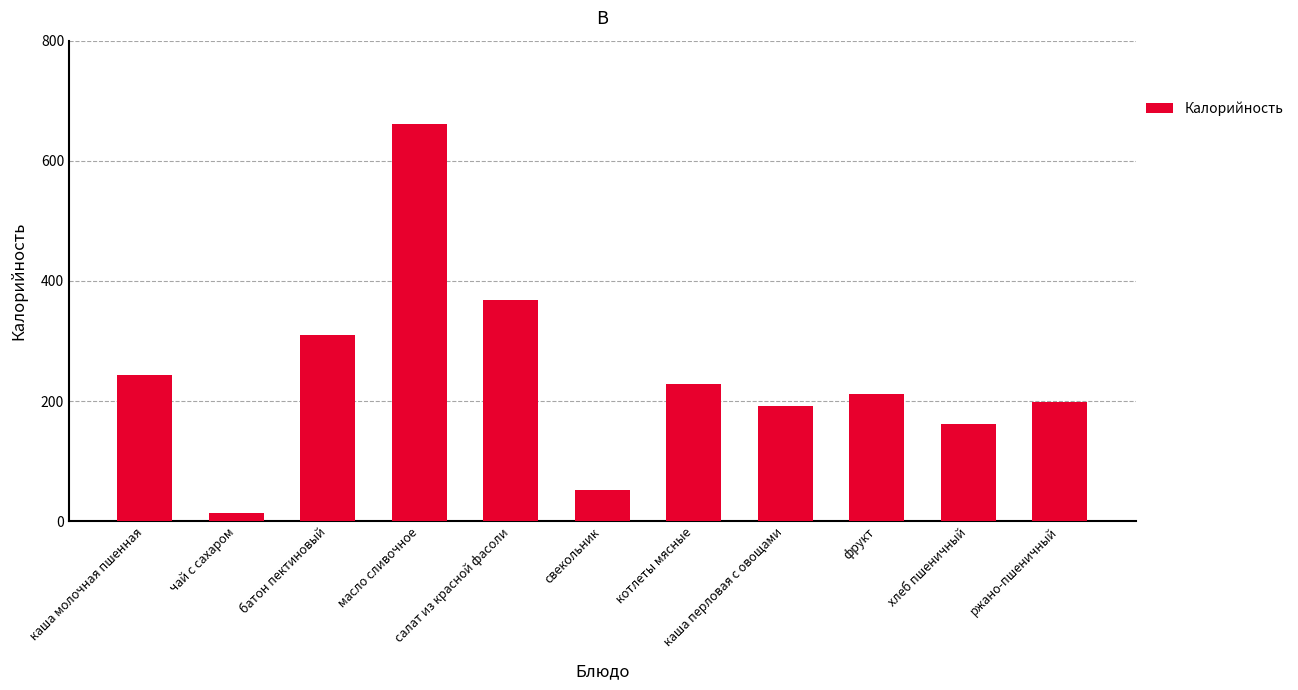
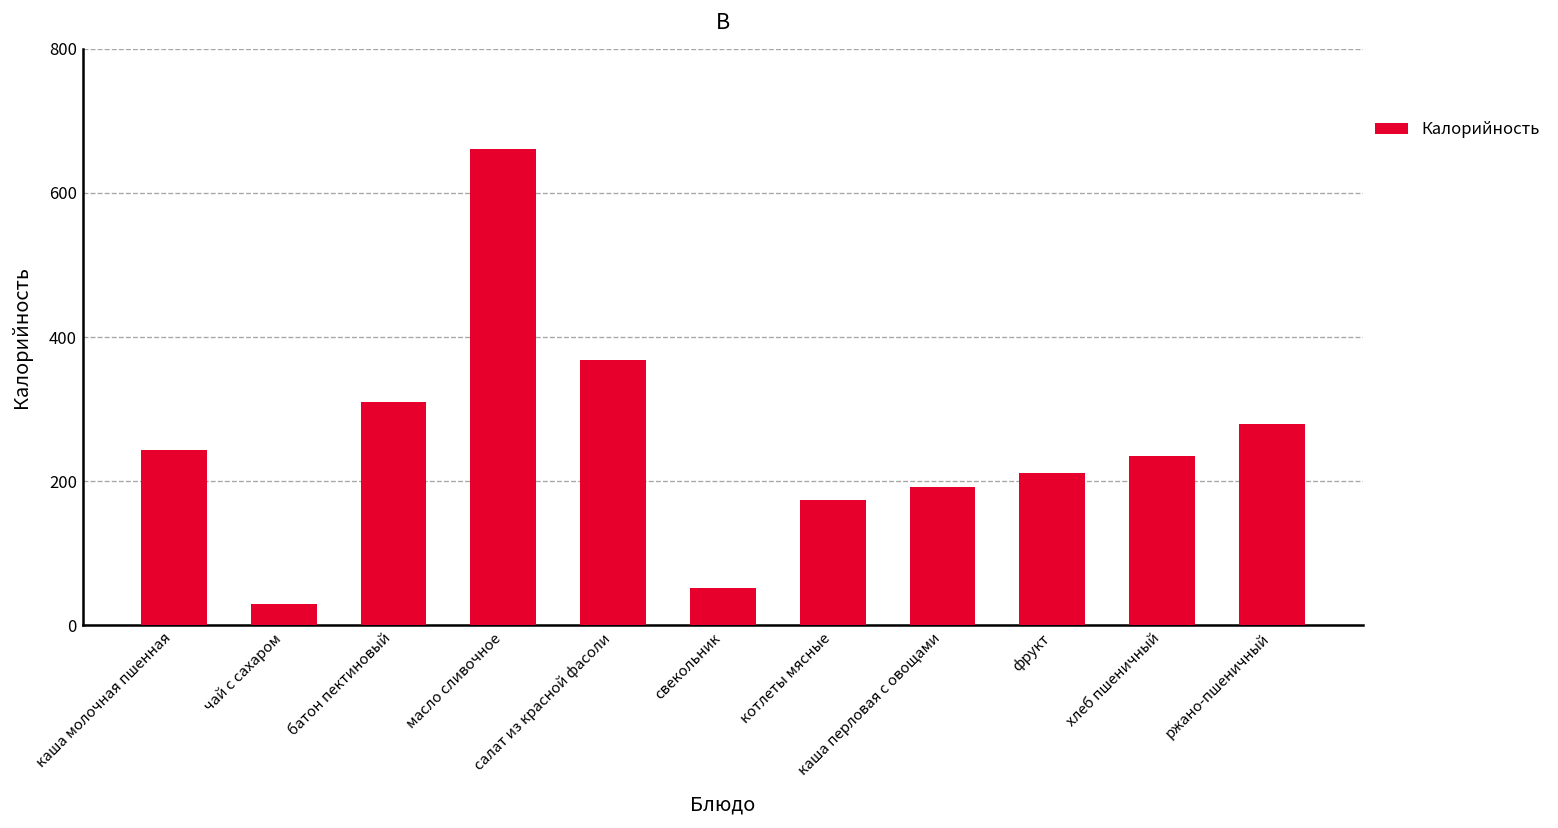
  {
    "каша молочная пшенная": 240,
-   "чай с сахаром": 10,
+   "чай с сахаром": 30,
    "батон пектиновый": 310,
    "масло сливочное": 660,
    "салат из красной фасоли": 370,
    "свекольник": 50,
-   "котлеты мясные": 230,
+   "котлеты мясные": 170,
    "каша перловая с овощами": 190,
    "фрукт": 210,
-   "хлеб пшеничный": 160,
-   "ржано-пшеничный": 200
+   "хлеб пшеничный": 240,
+   "ржано-пшеничный": 280
  }
